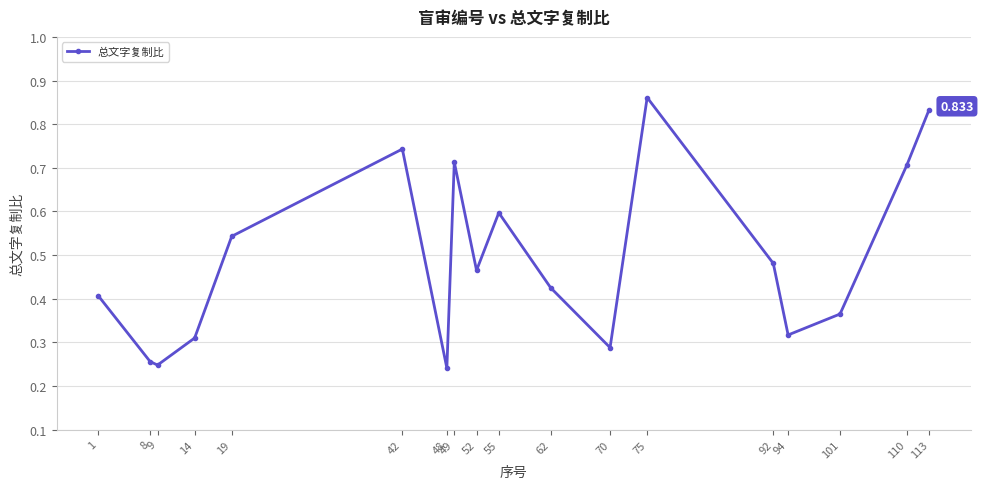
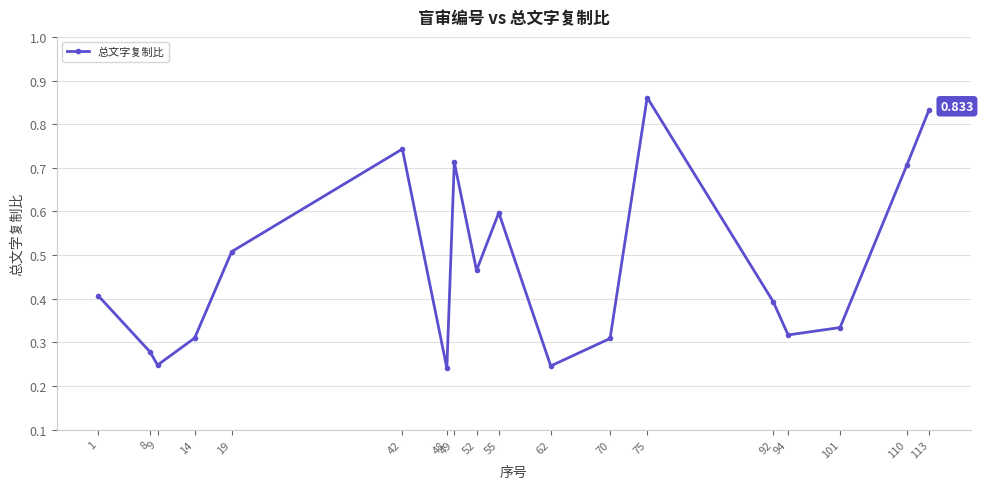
  {
    "1": 0.41,
-   "8": 0.26,
+   "8": 0.28,
    "9": 0.25,
    "14": 0.31,
-   "19": 0.54,
+   "19": 0.51,
    "42": 0.74,
    "48": 0.24,
    "49": 0.71,
    "52": 0.47,
    "55": 0.60,
-   "62": 0.43,
-   "70": 0.29,
+   "62": 0.25,
+   "70": 0.31,
    "75": 0.86,
-   "92": 0.48,
+   "92": 0.39,
    "94": 0.32,
-   "101": 0.37,
+   "101": 0.33,
    "110": 0.71
  }
